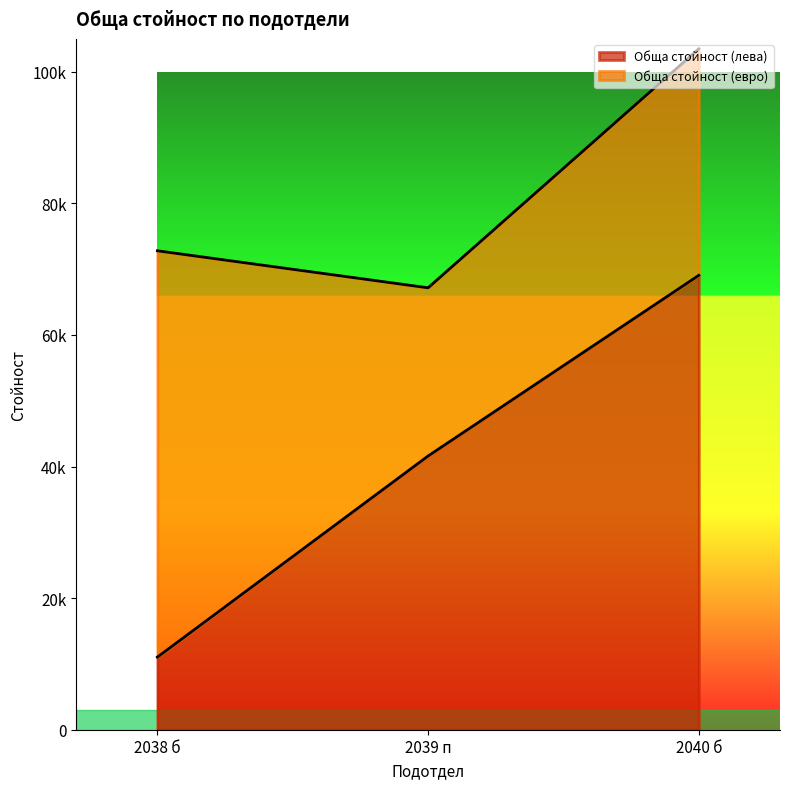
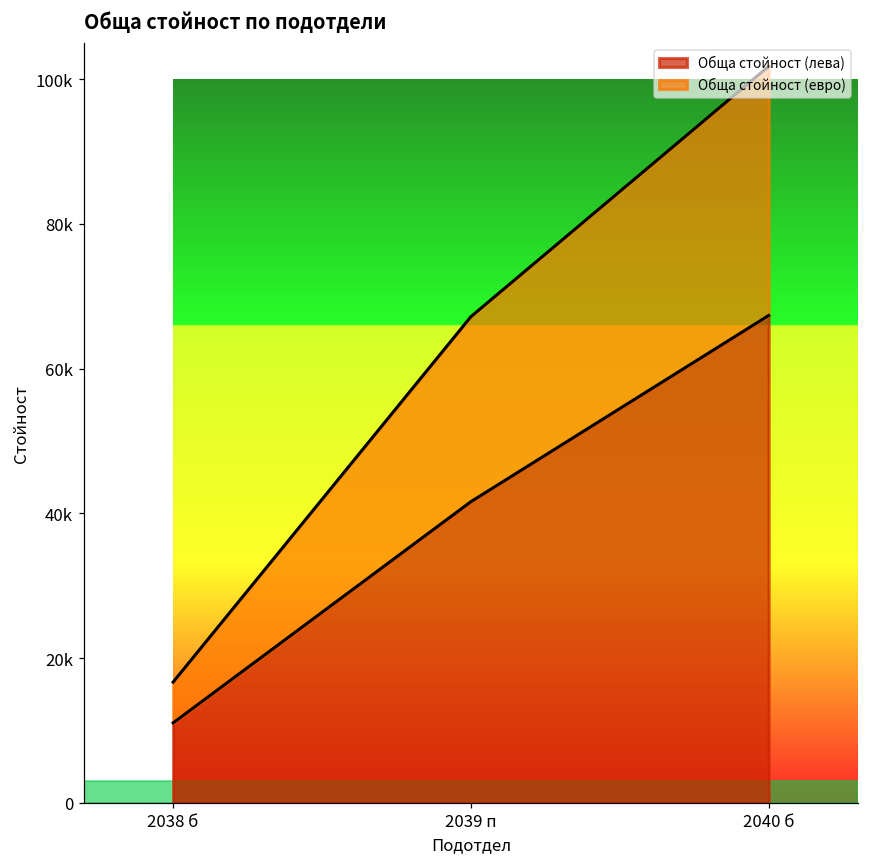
  {
    "Обща стойност (лева)": {
      "2038 б": 11000,
      "2039 п": 42000,
-     "2040 б": 69000
+     "2040 б": 67000
    },
    "Обща стойност (евро)": {
-     "2038 б": 62000,
+     "2038 б": 6000,
      "2039 п": 26000
    }
  }
